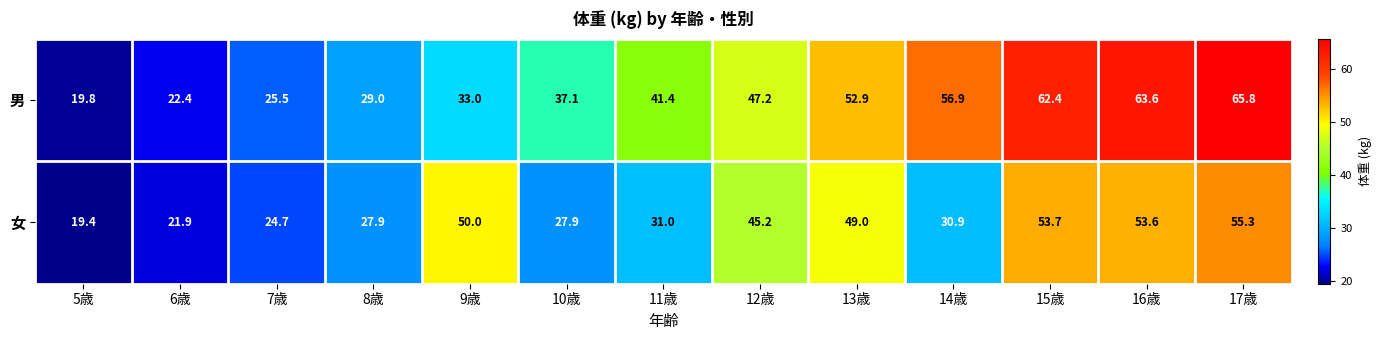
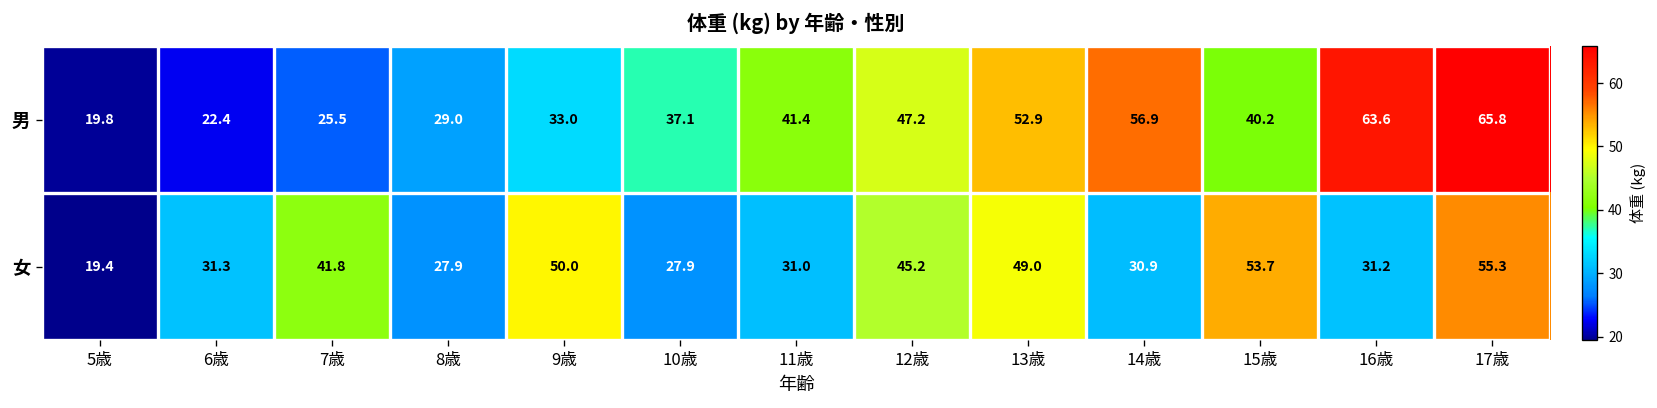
  {
    "男": {
      "5歳": 19.8,
      "6歳": 22.4,
      "7歳": 25.5,
      "8歳": 29.0,
      "9歳": 33.0,
      "10歳": 37.1,
      "11歳": 41.4,
      "12歳": 47.2,
      "13歳": 52.9,
      "14歳": 56.9,
-     "15歳": 62.4,
+     "15歳": 40.2,
      "16歳": 63.6,
      "17歳": 65.8
    },
    "女": {
      "5歳": 19.4,
-     "6歳": 21.9,
-     "7歳": 24.7,
+     "6歳": 31.3,
+     "7歳": 41.8,
      "8歳": 27.9,
      "9歳": 50.0,
      "10歳": 27.9,
      "11歳": 31.0,
      "12歳": 45.2,
      "13歳": 49.0,
      "14歳": 30.9,
      "15歳": 53.7,
-     "16歳": 53.6,
+     "16歳": 31.2,
      "17歳": 55.3
    }
  }
